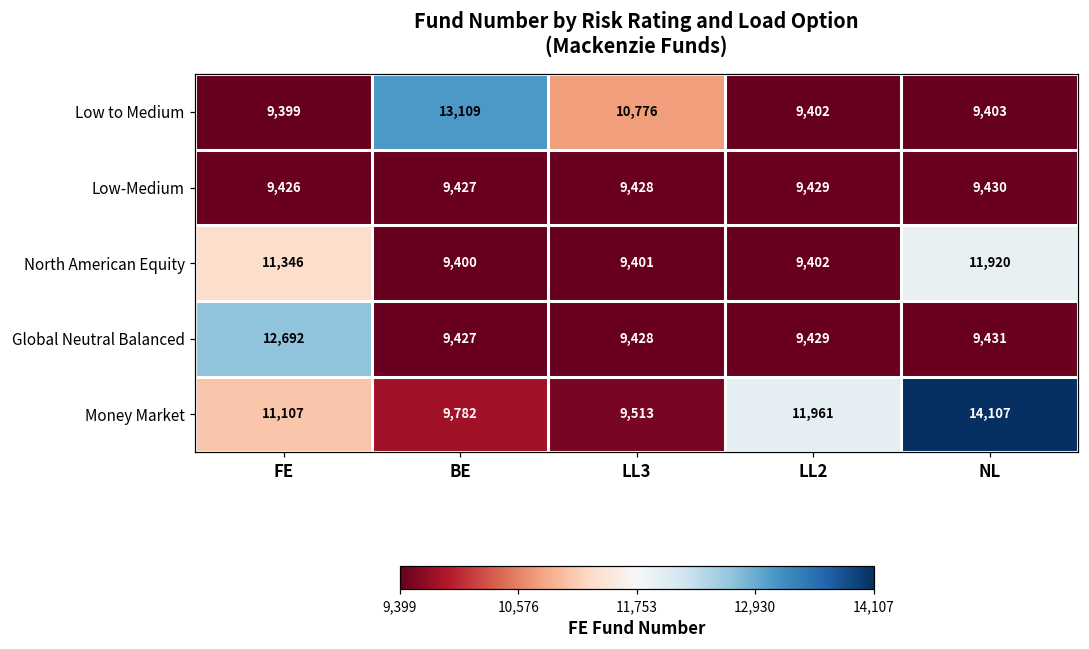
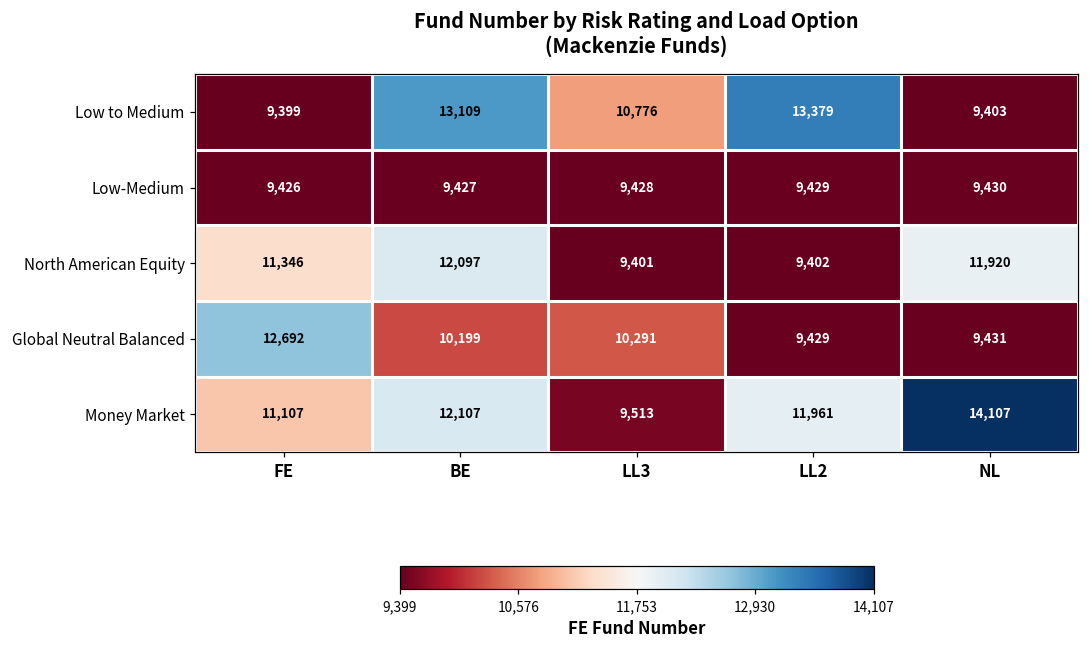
  {
    "Low to Medium": {
      "FE": "9,399",
      "BE": "13,109",
      "LL3": "10,776",
-     "LL2": "9,402",
+     "LL2": "13,379",
      "NL": "9,403"
    },
    "Low-Medium": {
      "FE": "9,426",
      "BE": "9,427",
      "LL3": "9,428",
      "LL2": "9,429",
      "NL": "9,430"
    },
    "North American Equity": {
      "FE": "11,346",
-     "BE": "9,400",
+     "BE": "12,097",
      "LL3": "9,401",
      "LL2": "9,402",
      "NL": "11,920"
    },
    "Global Neutral Balanced": {
      "FE": "12,692",
-     "BE": "9,427",
-     "LL3": "9,428",
+     "BE": "10,199",
+     "LL3": "10,291",
      "LL2": "9,429",
      "NL": "9,431"
    },
    "Money Market": {
      "FE": "11,107",
-     "BE": "9,782",
+     "BE": "12,107",
      "LL3": "9,513",
      "LL2": "11,961",
      "NL": "14,107"
    }
  }
